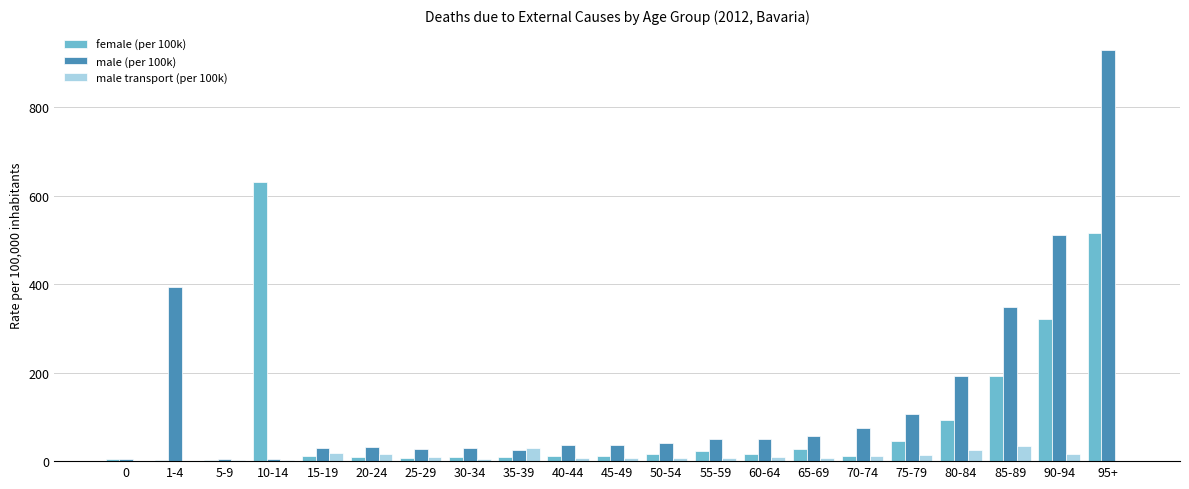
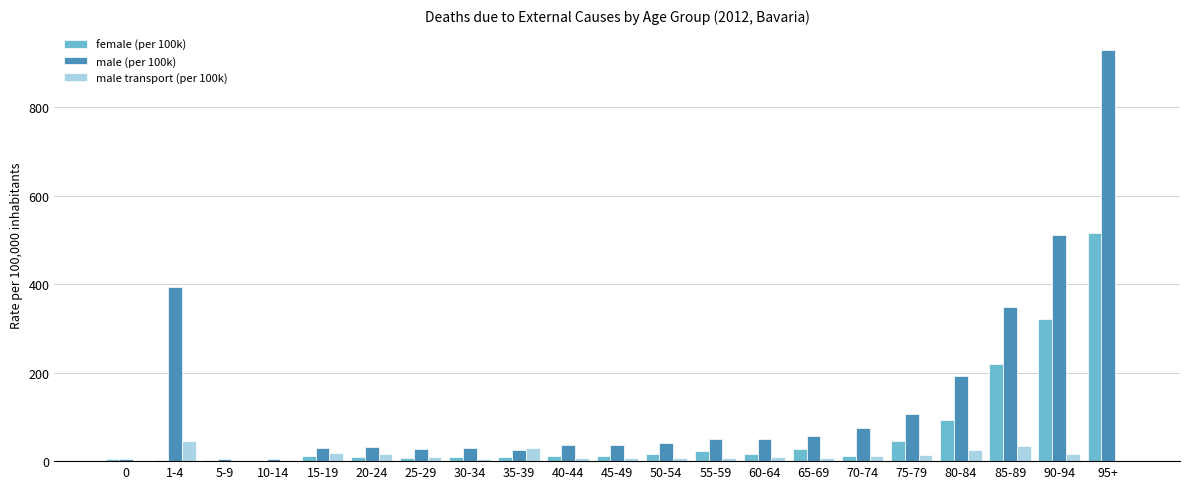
  {
    "female (per 100k)": {
-     "10-14": 630,
+     "10-14": 0,
      "15-19": 10,
      "20-24": 10,
      "25-29": 10,
      "30-34": 10,
      "35-39": 10,
      "40-44": 10,
      "45-49": 10,
      "50-54": 20,
      "55-59": 20,
      "60-64": 20,
      "65-69": 30,
      "70-74": 10,
      "75-79": 40,
      "80-84": 90,
-     "85-89": 190,
+     "85-89": 220,
      "90-94": 320,
      "95+": 520
    },
    "male (per 100k)": {
      "1-4": 390,
      "15-19": 30,
      "20-24": 30,
      "25-29": 30,
      "30-34": 30,
      "35-39": 30,
      "40-44": 40,
      "45-49": 40,
      "50-54": 40,
      "55-59": 50,
      "60-64": 50,
      "65-69": 60,
      "70-74": 80,
      "75-79": 110,
      "80-84": 190,
      "85-89": 350,
      "90-94": 510,
      "95+": 930
    },
    "male transport (per 100k)": {
      "0": 0,
-     "1-4": 0,
+     "1-4": 50,
      "15-19": 20,
      "20-24": 20,
      "25-29": 10,
      "35-39": 30,
      "40-44": 10,
      "45-49": 10,
      "50-54": 10,
      "55-59": 10,
      "60-64": 10,
      "65-69": 10,
      "70-74": 10,
      "75-79": 10,
      "80-84": 20,
      "85-89": 30,
      "90-94": 20,
      "95+": 0
    }
  }
